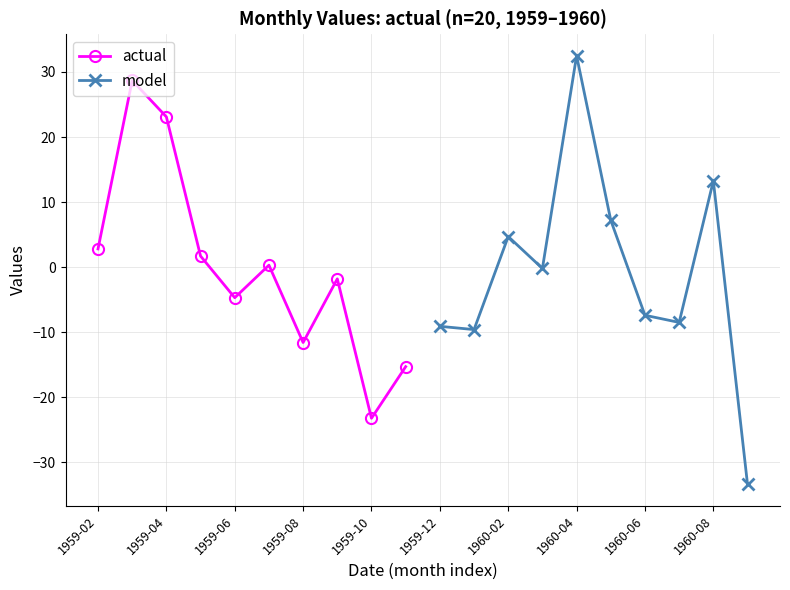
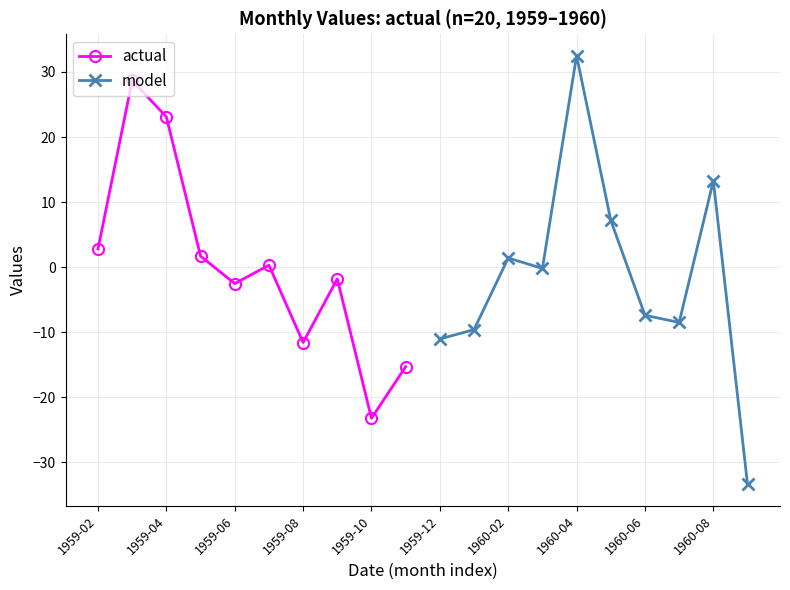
  {
    "actual": {
      "1959-02": 3,
      "1959-04": 23,
-     "1959-06": -5,
+     "1959-06": -3,
      "1959-08": -12,
      "1959-10": -23
    },
    "model": {
-     "1959-12": -9,
-     "1960-02": 5,
+     "1959-12": -11,
+     "1960-02": 1,
      "1960-04": 33,
      "1960-06": -7,
      "1960-08": 13
    }
  }
